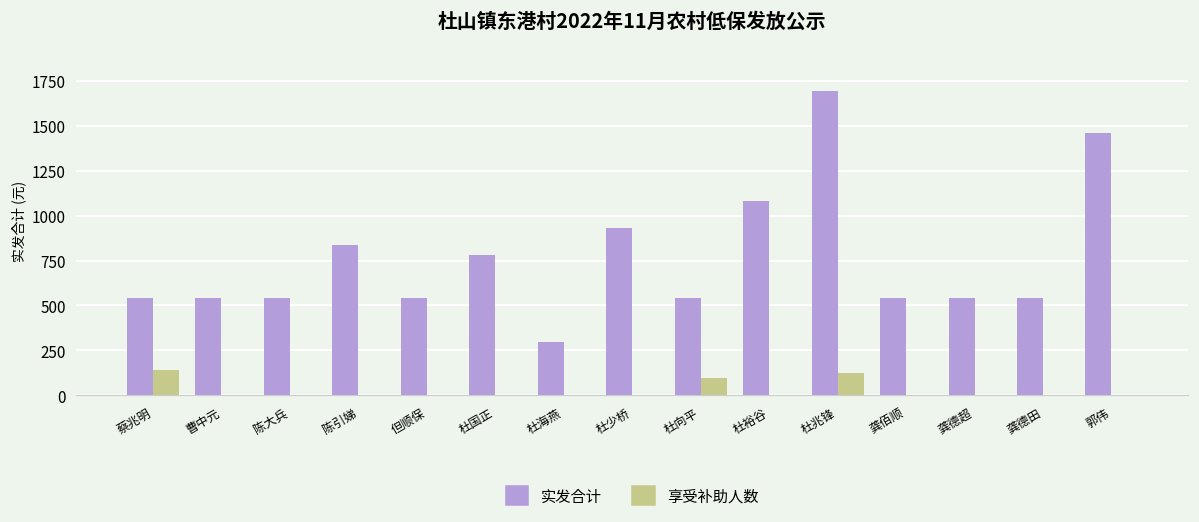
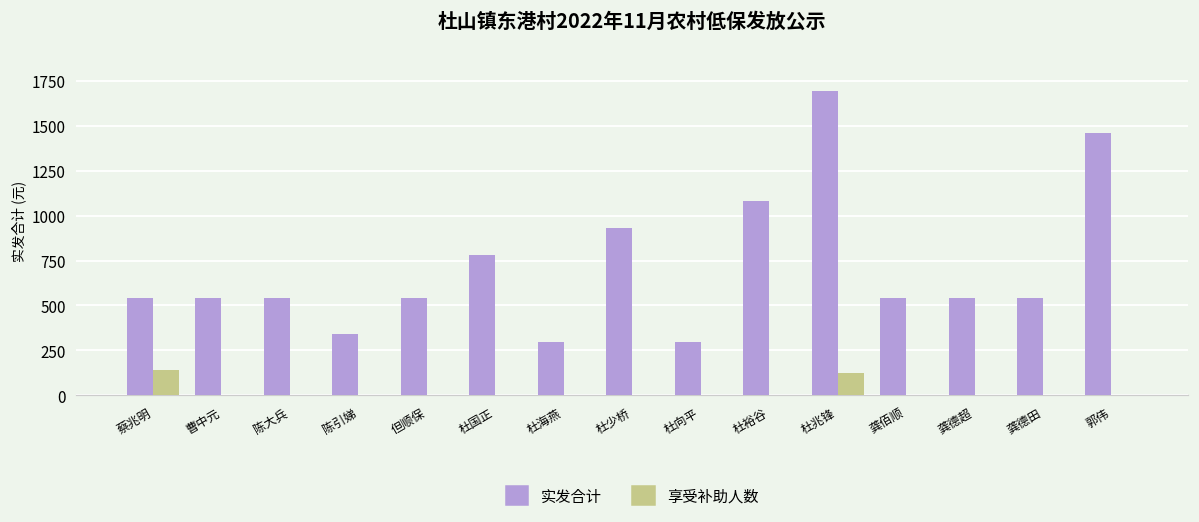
  {
    "实发合计": {
      "蔡兆明": 540,
      "曹中元": 540,
      "陈大兵": 540,
-     "陈引娣": 840,
+     "陈引娣": 340,
      "但顺保": 540,
      "杜国正": 780,
      "杜海燕": 300,
      "杜少桥": 930,
-     "杜向平": 540,
+     "杜向平": 300,
      "杜裕谷": 1080,
      "杜兆锋": 1700,
      "龚佰顺": 540,
      "龚德超": 540,
      "龚德田": 540,
      "郭伟": 1460
    },
    "享受补助人数": {
      "蔡兆明": 140,
-     "杜向平": 100,
+     "杜向平": 0,
      "杜兆锋": 120
    }
  }
